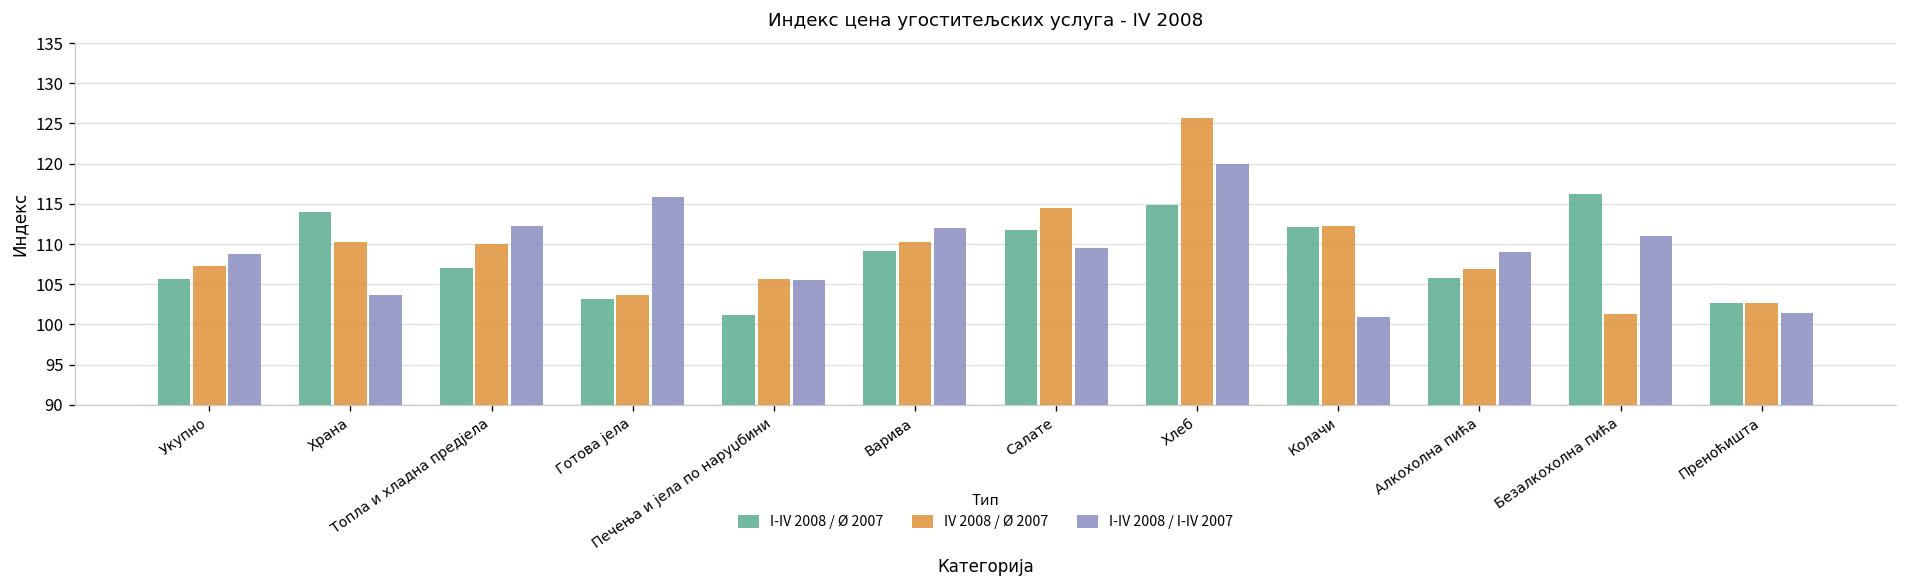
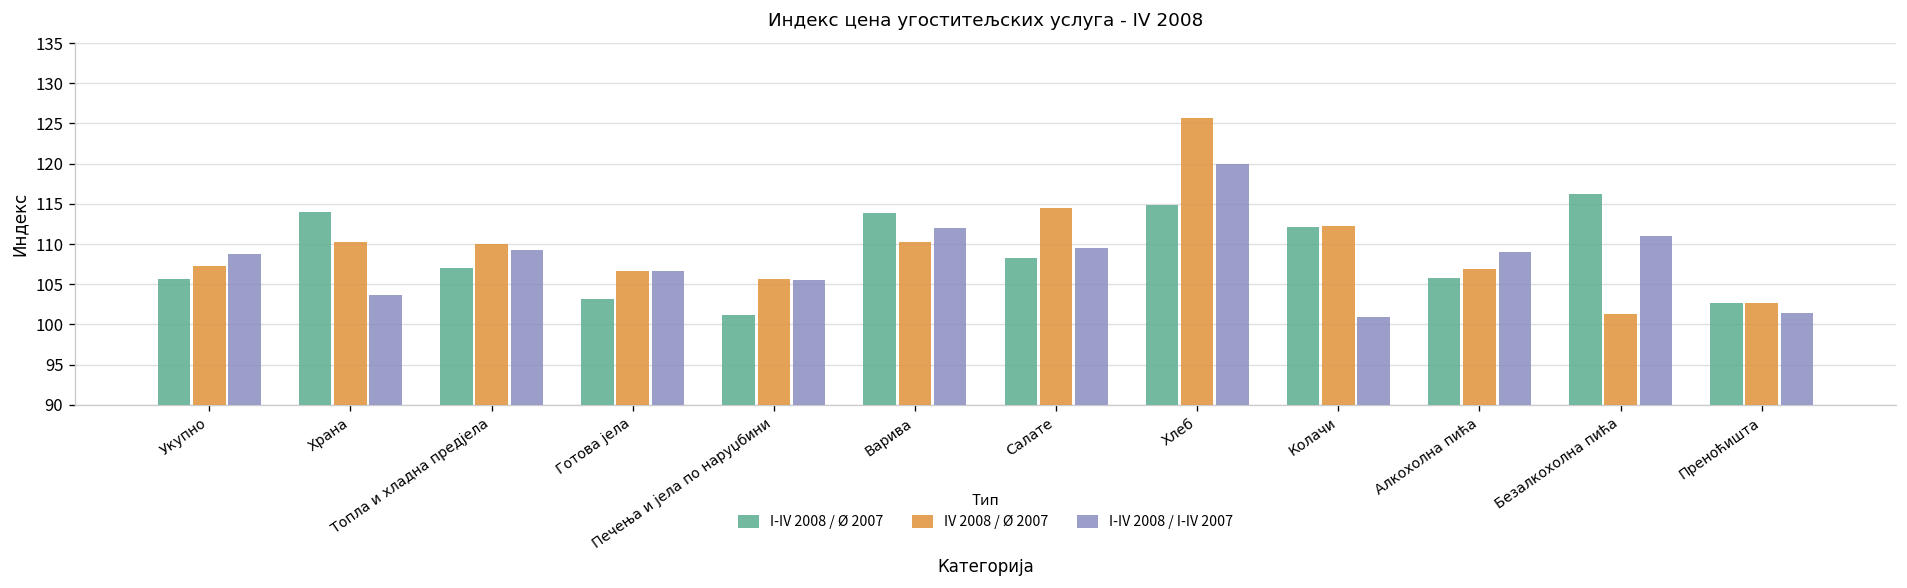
  {
    "I-IV 2008 / Ø 2007": {
      "Укупно": 106,
      "Храна": 114,
      "Топла и хладна предјела": 107,
      "Готова јела": 103,
      "Печења и јела по наруџбини": 101,
-     "Варива": 109,
-     "Салате": 112,
+     "Варива": 114,
+     "Салате": 108,
      "Хлеб": 115,
      "Колачи": 112,
      "Алкохолна пића": 106,
      "Безалкохолна пића": 116,
      "Преноћишта": 103
    },
    "IV 2008 / Ø 2007": {
      "Укупно": 107,
      "Храна": 110,
      "Топла и хладна предјела": 110,
-     "Готова јела": 104,
+     "Готова јела": 107,
      "Печења и јела по наруџбини": 106,
      "Варива": 110,
      "Салате": 115,
      "Хлеб": 126,
      "Колачи": 112,
      "Алкохолна пића": 107,
      "Безалкохолна пића": 101,
      "Преноћишта": 103
    },
    "I-IV 2008 / I-IV 2007": {
      "Укупно": 109,
      "Храна": 104,
-     "Топла и хладна предјела": 112,
-     "Готова јела": 116,
+     "Топла и хладна предјела": 109,
+     "Готова јела": 107,
      "Печења и јела по наруџбини": 106,
      "Варива": 112,
      "Салате": 110,
      "Хлеб": 120,
      "Колачи": 101,
      "Алкохолна пића": 109,
      "Безалкохолна пића": 111,
      "Преноћишта": 101
    }
  }
